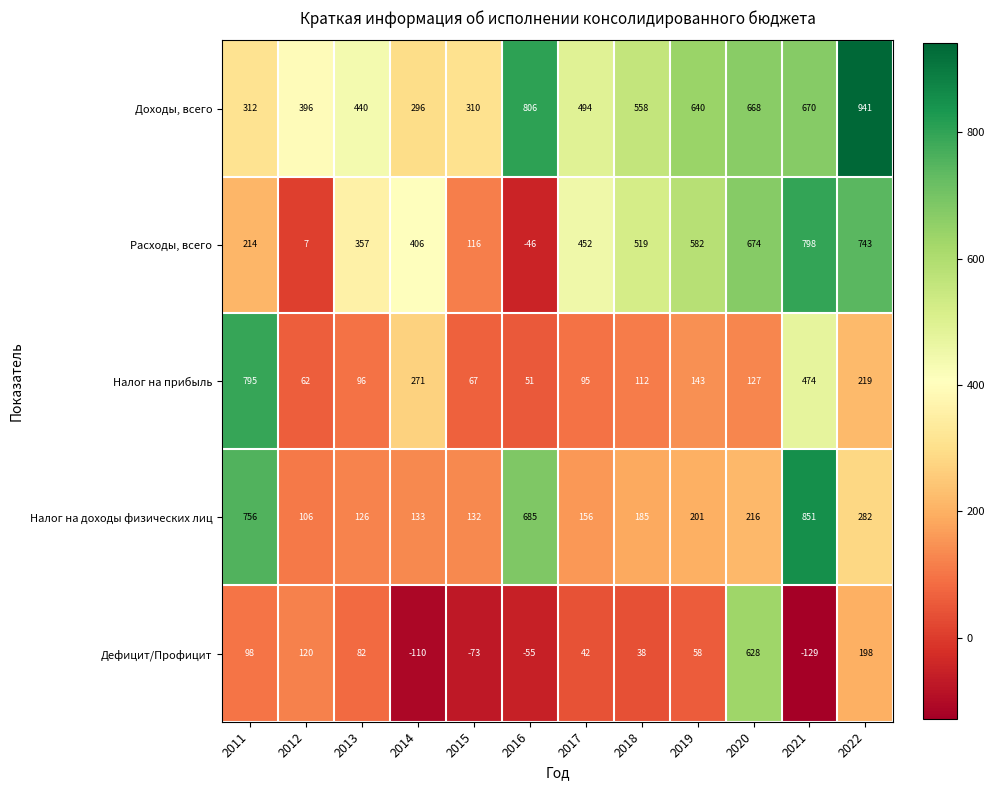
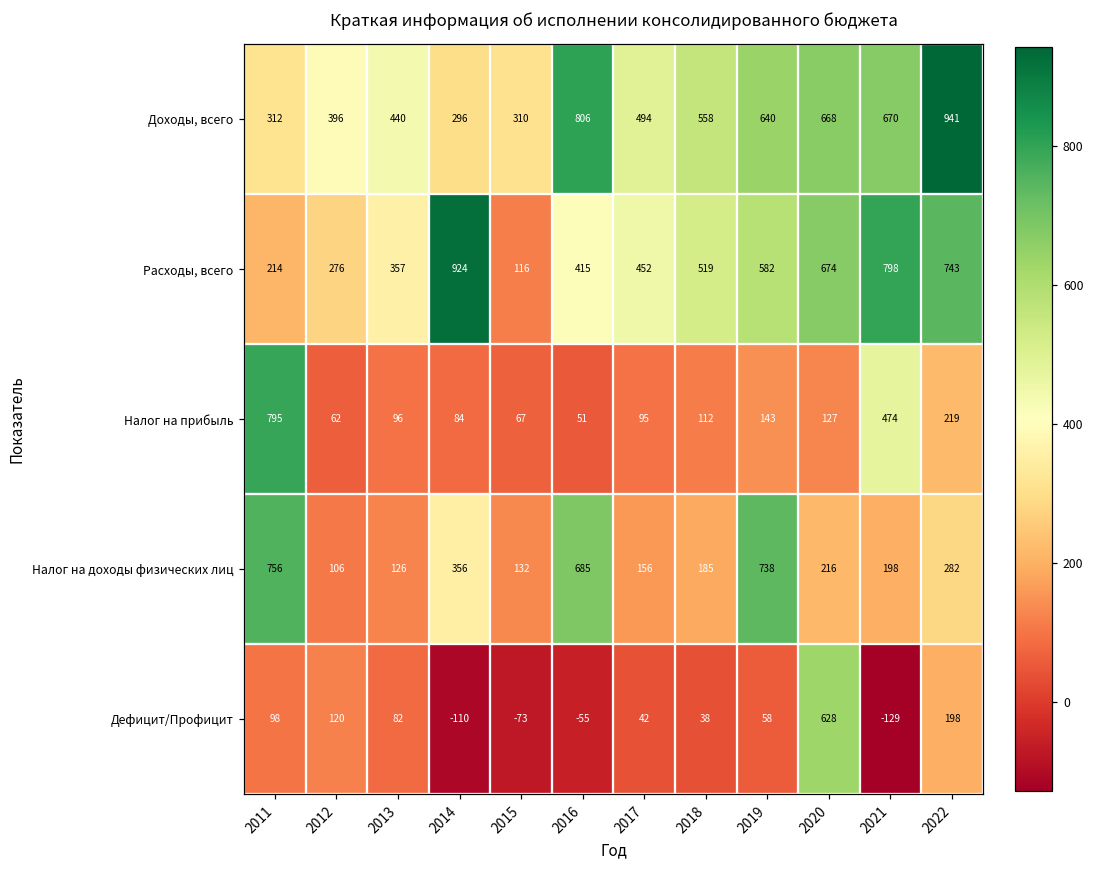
  {
    "Доходы, всего": {
      "2011": 312,
      "2012": 396,
      "2013": 440,
      "2014": 296,
      "2015": 310,
      "2016": 806,
      "2017": 494,
      "2018": 558,
      "2019": 640,
      "2020": 668,
      "2021": 670,
      "2022": 941
    },
    "Расходы, всего": {
      "2011": 214,
-     "2012": 7,
+     "2012": 276,
      "2013": 357,
-     "2014": 406,
+     "2014": 924,
      "2015": 116,
-     "2016": -46,
+     "2016": 415,
      "2017": 452,
      "2018": 519,
      "2019": 582,
      "2020": 674,
      "2021": 798,
      "2022": 743
    },
    "Налог на прибыль": {
      "2011": 795,
      "2012": 62,
      "2013": 96,
-     "2014": 271,
+     "2014": 84,
      "2015": 67,
      "2016": 51,
      "2017": 95,
      "2018": 112,
      "2019": 143,
      "2020": 127,
      "2021": 474,
      "2022": 219
    },
    "Налог на доходы физических лиц": {
      "2011": 756,
      "2012": 106,
      "2013": 126,
-     "2014": 133,
+     "2014": 356,
      "2015": 132,
      "2016": 685,
      "2017": 156,
      "2018": 185,
-     "2019": 201,
+     "2019": 738,
      "2020": 216,
-     "2021": 851,
+     "2021": 198,
      "2022": 282
    },
    "Дефицит/Профицит": {
      "2011": 98,
      "2012": 120,
      "2013": 82,
      "2014": -110,
      "2015": -73,
      "2016": -55,
      "2017": 42,
      "2018": 38,
      "2019": 58,
      "2020": 628,
      "2021": -129,
      "2022": 198
    }
  }
